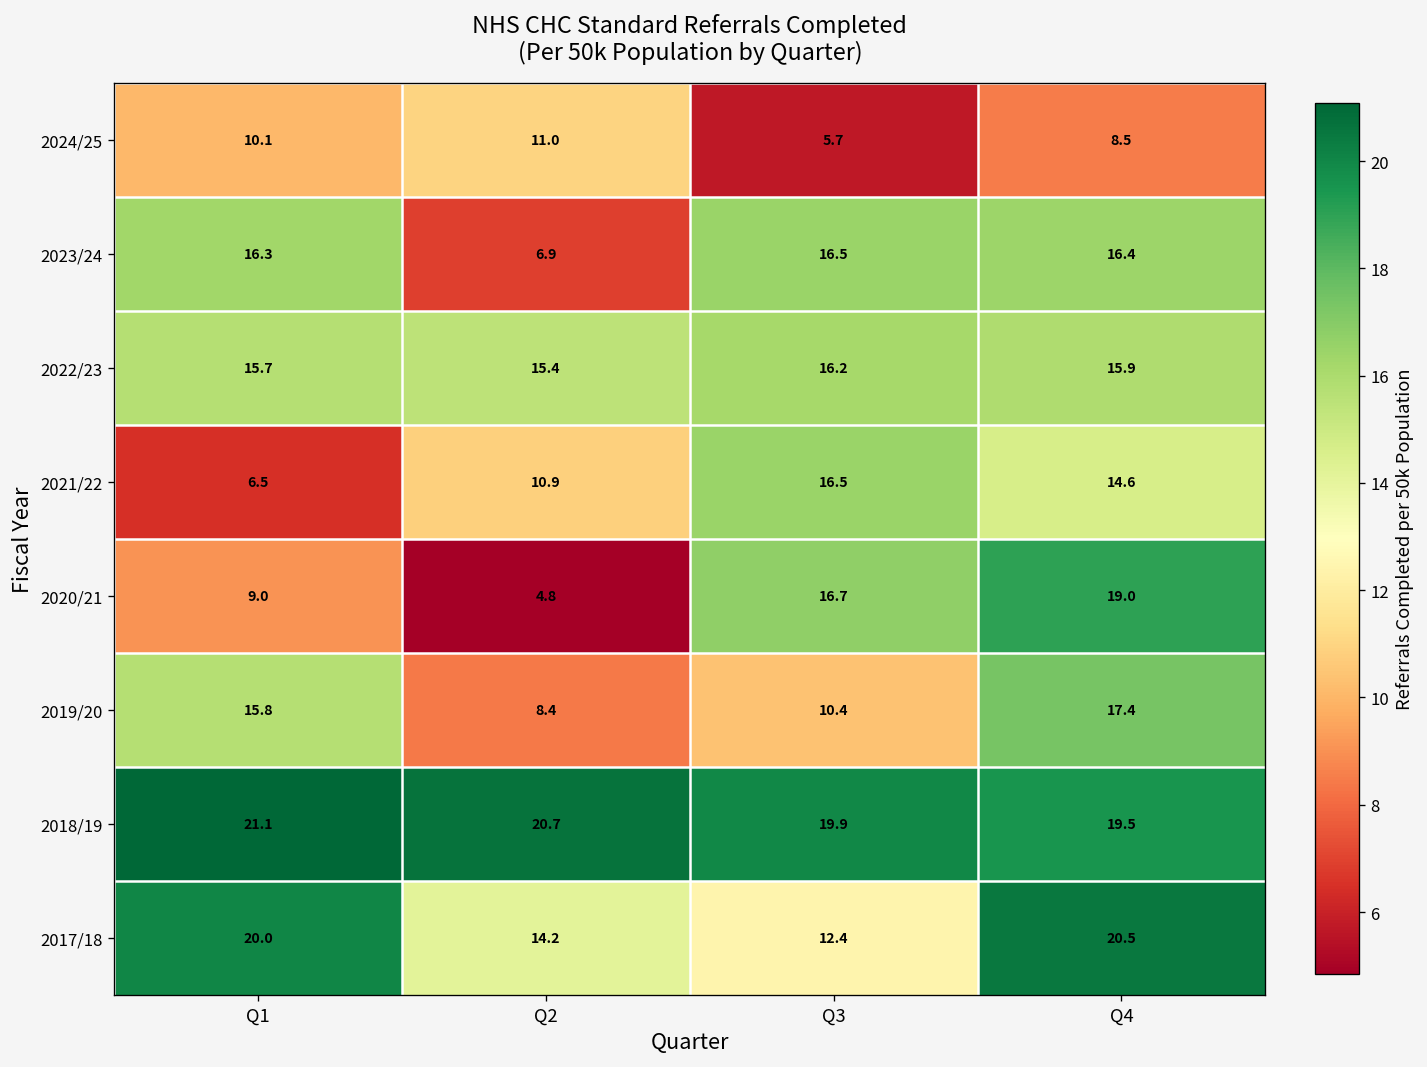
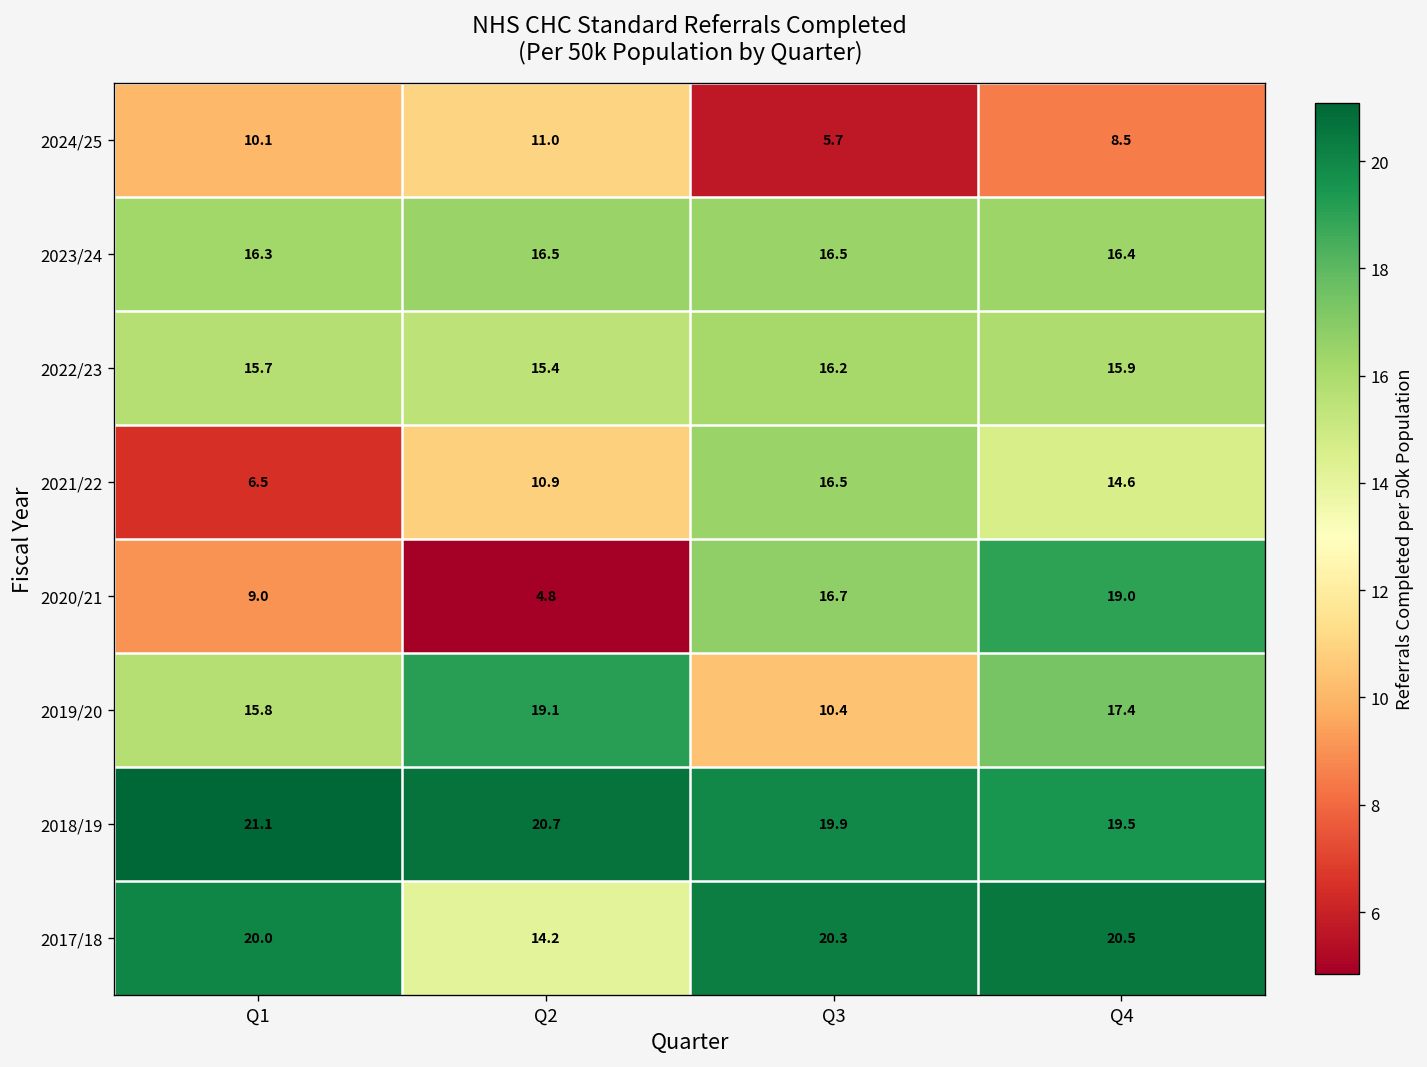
  {
    "2024/25": {
      "Q1": 10.1,
      "Q2": 11.0,
      "Q3": 5.7,
      "Q4": 8.5
    },
    "2023/24": {
      "Q1": 16.3,
-     "Q2": 6.9,
+     "Q2": 16.5,
      "Q3": 16.5,
      "Q4": 16.4
    },
    "2022/23": {
      "Q1": 15.7,
      "Q2": 15.4,
      "Q3": 16.2,
      "Q4": 15.9
    },
    "2021/22": {
      "Q1": 6.5,
      "Q2": 10.9,
      "Q3": 16.5,
      "Q4": 14.6
    },
    "2020/21": {
      "Q1": 9.0,
      "Q2": 4.8,
      "Q3": 16.7,
      "Q4": 19.0
    },
    "2019/20": {
      "Q1": 15.8,
-     "Q2": 8.4,
+     "Q2": 19.1,
      "Q3": 10.4,
      "Q4": 17.4
    },
    "2018/19": {
      "Q1": 21.1,
      "Q2": 20.7,
      "Q3": 19.9,
      "Q4": 19.5
    },
    "2017/18": {
      "Q1": 20.0,
      "Q2": 14.2,
-     "Q3": 12.4,
+     "Q3": 20.3,
      "Q4": 20.5
    }
  }
